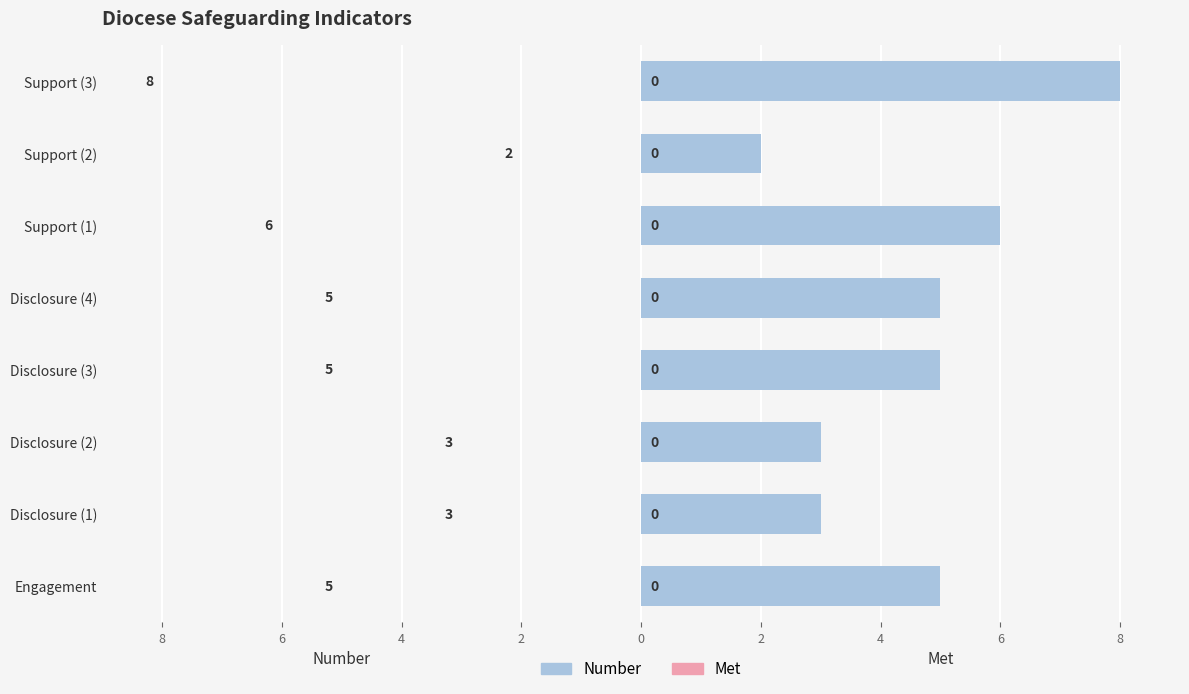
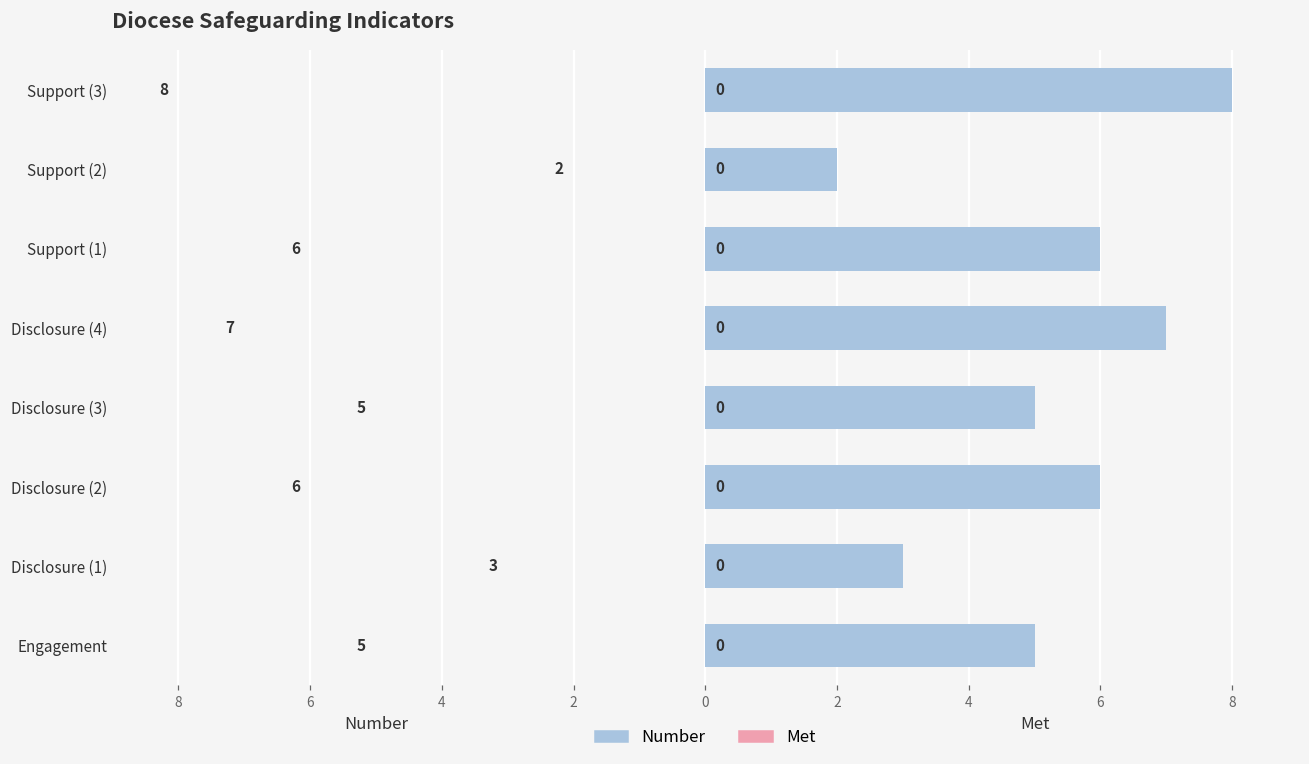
  {
    "Number": {
-     "Disclosure (4)": 5,
-     "Disclosure (2)": 3
+     "Disclosure (4)": 7,
+     "Disclosure (2)": 6
    },
    "Met": {
      "Support (3)": 0,
      "Support (2)": 0,
      "Support (1)": 0,
      "Disclosure (4)": 0,
      "Disclosure (3)": 0,
      "Disclosure (2)": 0,
      "Disclosure (1)": 0,
      "Engagement": 0
    }
  }
